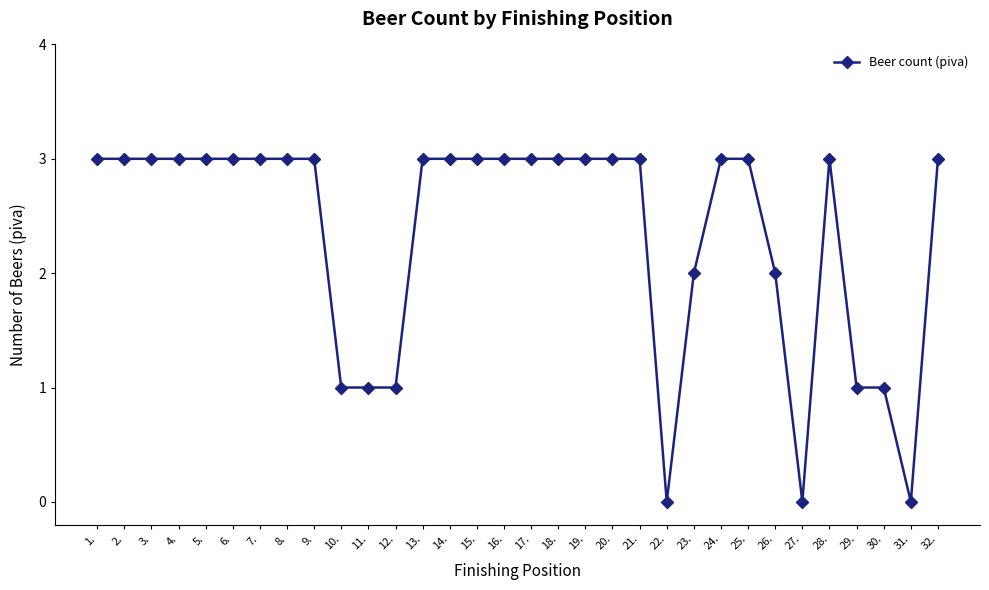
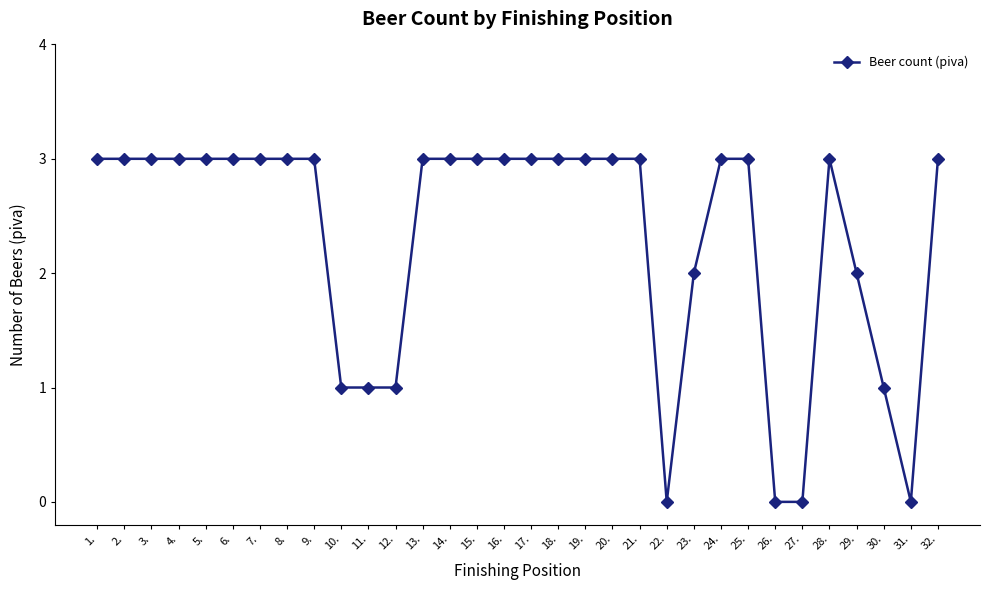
  {
    "1.": 3,
    "2.": 3,
    "3.": 3,
    "4.": 3,
    "5.": 3,
    "6.": 3,
    "7.": 3,
    "8.": 3,
    "9.": 3,
    "10.": 1,
    "11.": 1,
    "12.": 1,
    "13.": 3,
    "14.": 3,
    "15.": 3,
    "16.": 3,
    "17.": 3,
    "18.": 3,
    "19.": 3,
    "20.": 3,
    "21.": 3,
    "22.": 0,
    "23.": 2,
    "24.": 3,
    "25.": 3,
-   "26.": 2,
+   "26.": 0,
    "27.": 0,
    "28.": 3,
-   "29.": 1,
+   "29.": 2,
    "30.": 1,
    "31.": 0,
    "32.": 3
  }
